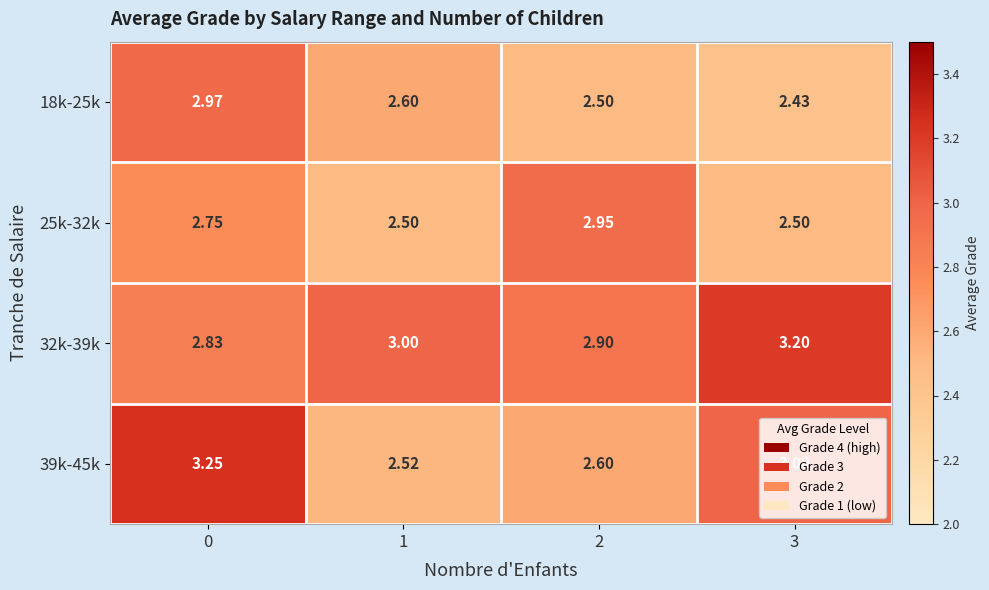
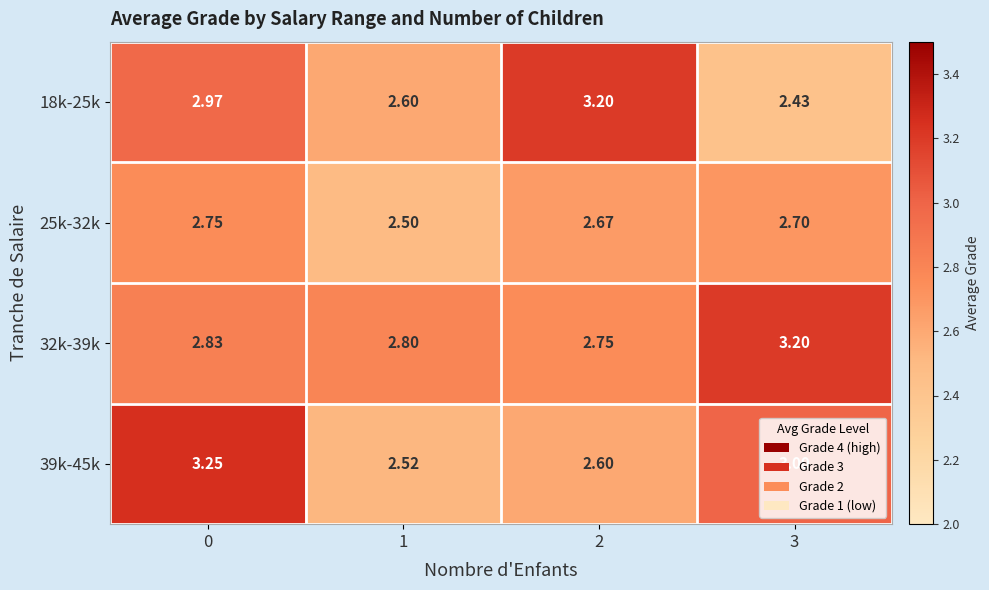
  {
    "18k-25k": {
      "0": 2.97,
      "1": 2.60,
-     "2": 2.50,
+     "2": 3.20,
      "3": 2.43
    },
    "25k-32k": {
      "0": 2.75,
      "1": 2.50,
-     "2": 2.95,
-     "3": 2.50
+     "2": 2.67,
+     "3": 2.70
    },
    "32k-39k": {
      "0": 2.83,
-     "1": 3.00,
-     "2": 2.90,
+     "1": 2.80,
+     "2": 2.75,
      "3": 3.20
    },
    "39k-45k": {
      "0": 3.25,
      "1": 2.52,
      "2": 2.60
    }
  }
